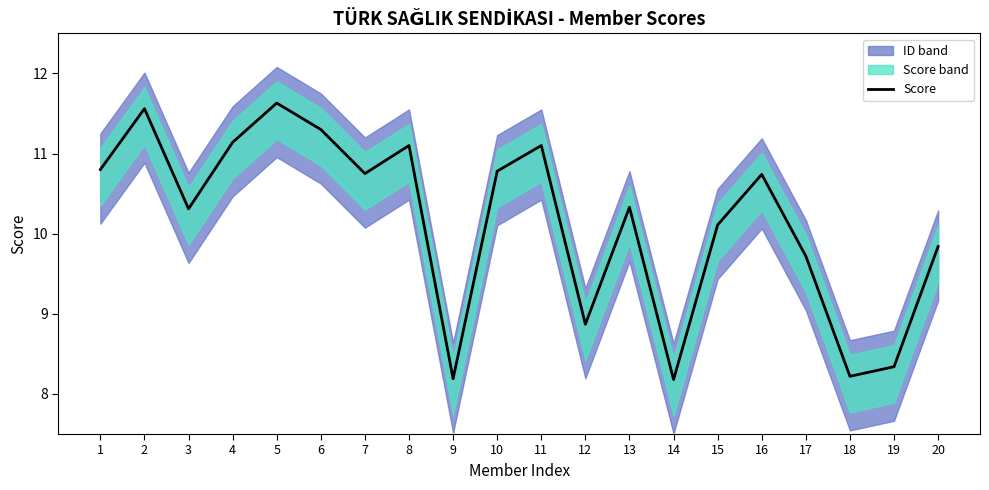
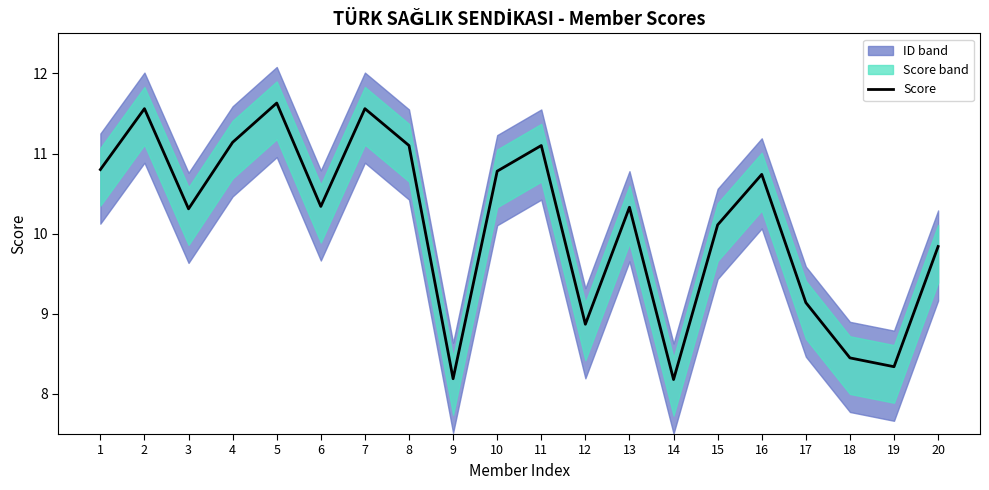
  {
    "Score": {
      "1": 10.8,
      "2": 11.6,
      "3": 10.3,
      "4": 11.1,
      "5": 11.6,
-     "6": 11.3,
-     "7": 10.8,
+     "6": 10.3,
+     "7": 11.6,
      "8": 11.1,
      "9": 8.2,
      "10": 10.8,
      "11": 11.1,
      "12": 8.9,
      "13": 10.3,
      "14": 8.2,
      "15": 10.1,
      "16": 10.7,
-     "17": 9.7,
-     "18": 8.2,
+     "17": 9.1,
+     "18": 8.5,
      "19": 8.3,
      "20": 9.8
    }
  }
